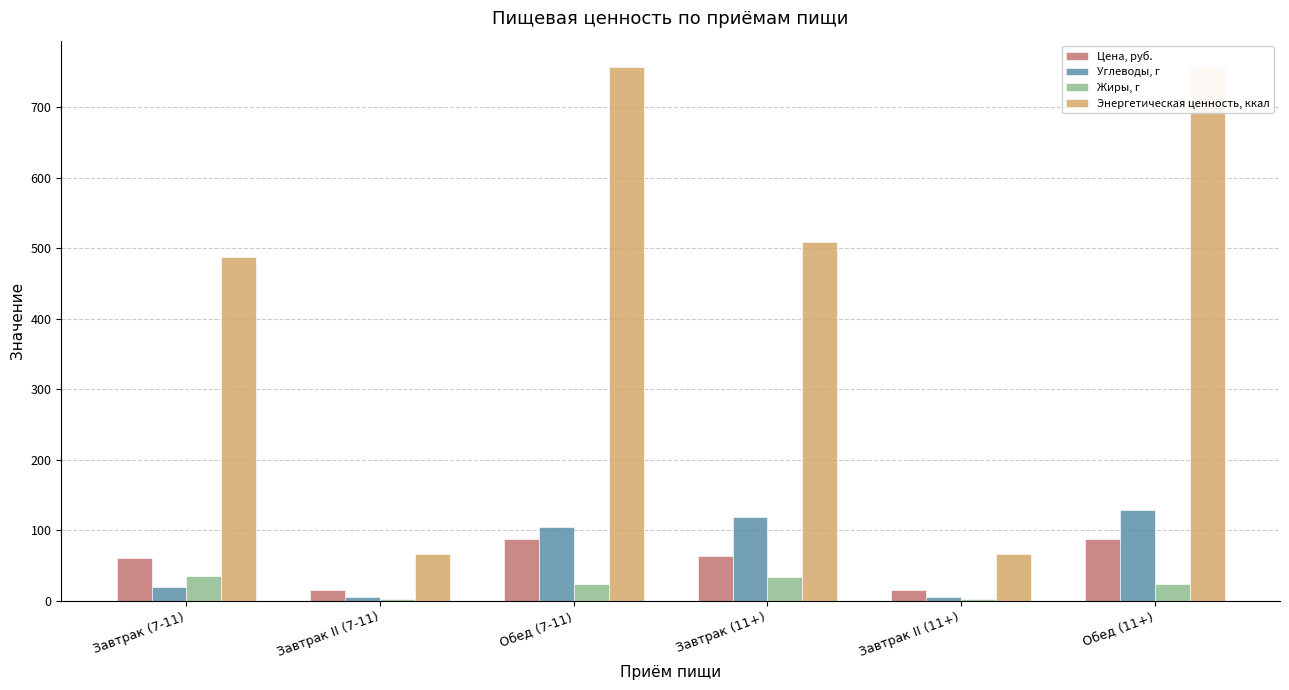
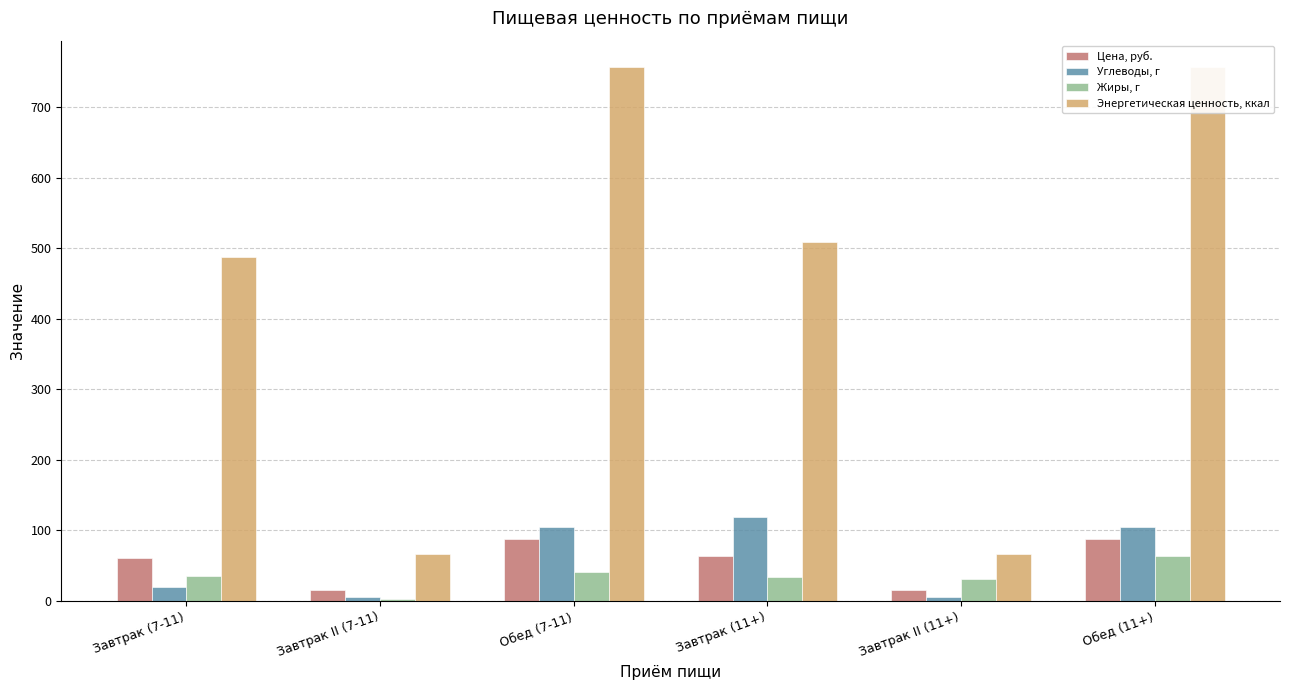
  {
    "Углеводы, г": {
      "Завтрак (7-11)": 20,
      "Завтрак II (7-11)": 10,
      "Обед (7-11)": 110,
      "Завтрак (11+)": 120,
      "Завтрак II (11+)": 10,
-     "Обед (11+)": 130
+     "Обед (11+)": 110
    },
    "Жиры, г": {
      "Завтрак (7-11)": 30,
-     "Обед (7-11)": 20,
+     "Обед (7-11)": 40,
      "Завтрак (11+)": 30,
-     "Завтрак II (11+)": 0,
-     "Обед (11+)": 20
+     "Завтрак II (11+)": 30,
+     "Обед (11+)": 60
    }
  }
